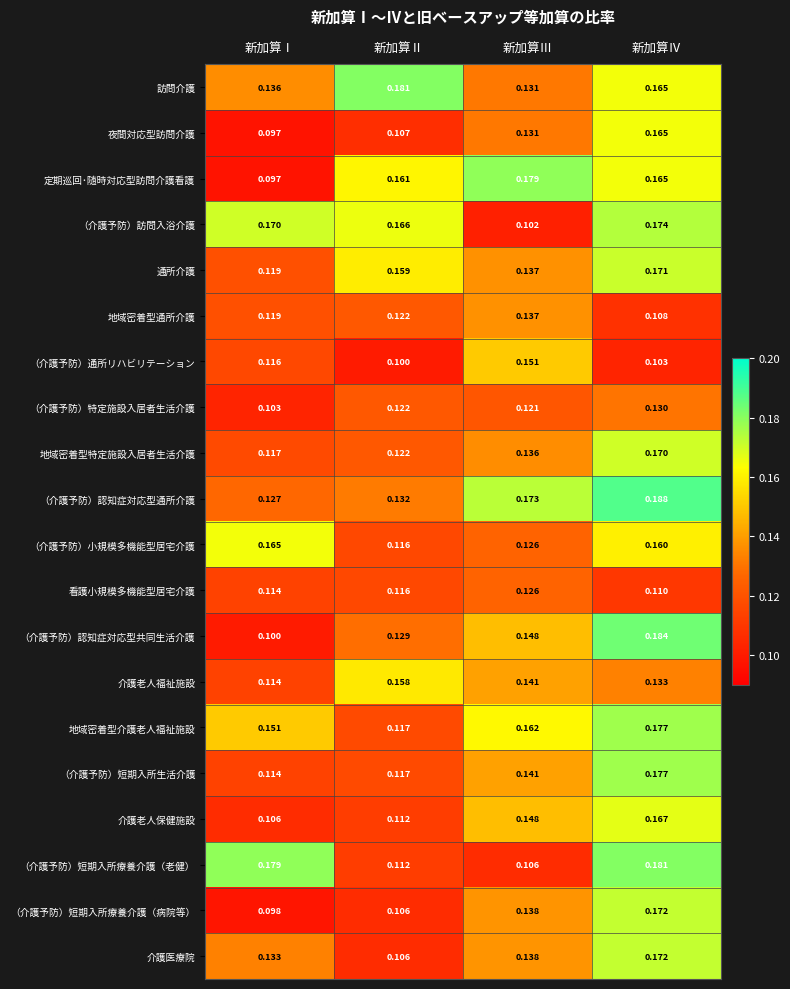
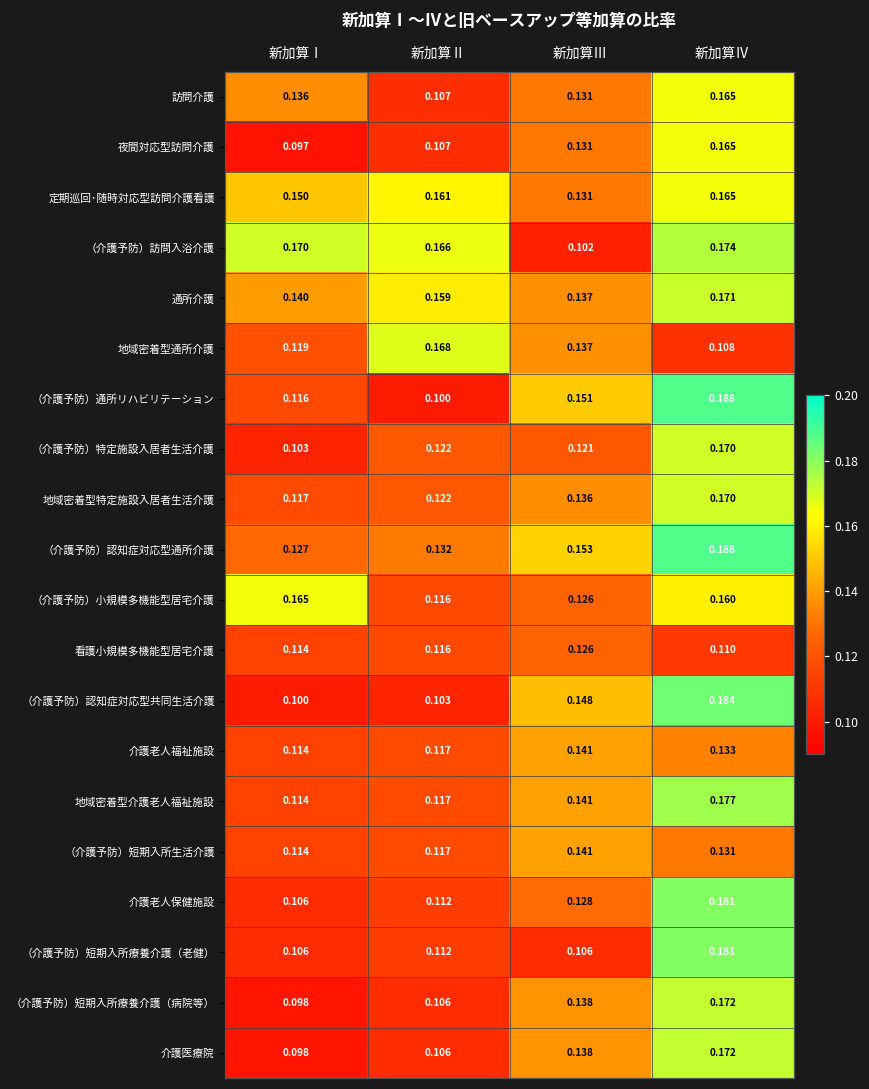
  {
    "訪問介護": {
      "新加算Ⅰ": 0.136,
-     "新加算Ⅱ": 0.181,
+     "新加算Ⅱ": 0.107,
      "新加算Ⅲ": 0.131,
      "新加算Ⅳ": 0.165
    },
    "夜間対応型訪問介護": {
      "新加算Ⅰ": 0.097,
      "新加算Ⅱ": 0.107,
      "新加算Ⅲ": 0.131,
      "新加算Ⅳ": 0.165
    },
    "定期巡回･随時対応型訪問介護看護": {
-     "新加算Ⅰ": 0.097,
+     "新加算Ⅰ": 0.150,
      "新加算Ⅱ": 0.161,
-     "新加算Ⅲ": 0.179,
+     "新加算Ⅲ": 0.131,
      "新加算Ⅳ": 0.165
    },
    "（介護予防）訪問入浴介護": {
      "新加算Ⅰ": 0.170,
      "新加算Ⅱ": 0.166,
      "新加算Ⅲ": 0.102,
      "新加算Ⅳ": 0.174
    },
    "通所介護": {
-     "新加算Ⅰ": 0.119,
+     "新加算Ⅰ": 0.140,
      "新加算Ⅱ": 0.159,
      "新加算Ⅲ": 0.137,
      "新加算Ⅳ": 0.171
    },
    "地域密着型通所介護": {
      "新加算Ⅰ": 0.119,
-     "新加算Ⅱ": 0.122,
+     "新加算Ⅱ": 0.168,
      "新加算Ⅲ": 0.137,
      "新加算Ⅳ": 0.108
    },
    "（介護予防）通所リハビリテーション": {
      "新加算Ⅰ": 0.116,
      "新加算Ⅱ": 0.100,
      "新加算Ⅲ": 0.151,
-     "新加算Ⅳ": 0.103
+     "新加算Ⅳ": 0.188
    },
    "（介護予防）特定施設入居者生活介護": {
      "新加算Ⅰ": 0.103,
      "新加算Ⅱ": 0.122,
      "新加算Ⅲ": 0.121,
-     "新加算Ⅳ": 0.130
+     "新加算Ⅳ": 0.170
    },
    "地域密着型特定施設入居者生活介護": {
      "新加算Ⅰ": 0.117,
      "新加算Ⅱ": 0.122,
      "新加算Ⅲ": 0.136,
      "新加算Ⅳ": 0.170
    },
    "（介護予防）認知症対応型通所介護": {
      "新加算Ⅰ": 0.127,
      "新加算Ⅱ": 0.132,
-     "新加算Ⅲ": 0.173,
+     "新加算Ⅲ": 0.153,
      "新加算Ⅳ": 0.188
    },
    "（介護予防）小規模多機能型居宅介護": {
      "新加算Ⅰ": 0.165,
      "新加算Ⅱ": 0.116,
      "新加算Ⅲ": 0.126,
      "新加算Ⅳ": 0.160
    },
    "看護小規模多機能型居宅介護": {
      "新加算Ⅰ": 0.114,
      "新加算Ⅱ": 0.116,
      "新加算Ⅲ": 0.126,
      "新加算Ⅳ": 0.110
    },
    "（介護予防）認知症対応型共同生活介護": {
      "新加算Ⅰ": 0.100,
-     "新加算Ⅱ": 0.129,
+     "新加算Ⅱ": 0.103,
      "新加算Ⅲ": 0.148,
      "新加算Ⅳ": 0.184
    },
    "介護老人福祉施設": {
      "新加算Ⅰ": 0.114,
-     "新加算Ⅱ": 0.158,
+     "新加算Ⅱ": 0.117,
      "新加算Ⅲ": 0.141,
      "新加算Ⅳ": 0.133
    },
    "地域密着型介護老人福祉施設": {
-     "新加算Ⅰ": 0.151,
+     "新加算Ⅰ": 0.114,
      "新加算Ⅱ": 0.117,
-     "新加算Ⅲ": 0.162,
+     "新加算Ⅲ": 0.141,
      "新加算Ⅳ": 0.177
    },
    "（介護予防）短期入所生活介護": {
      "新加算Ⅰ": 0.114,
      "新加算Ⅱ": 0.117,
      "新加算Ⅲ": 0.141,
-     "新加算Ⅳ": 0.177
+     "新加算Ⅳ": 0.131
    },
    "介護老人保健施設": {
      "新加算Ⅰ": 0.106,
      "新加算Ⅱ": 0.112,
-     "新加算Ⅲ": 0.148,
-     "新加算Ⅳ": 0.167
+     "新加算Ⅲ": 0.128,
+     "新加算Ⅳ": 0.181
    },
    "（介護予防）短期入所療養介護（老健）": {
-     "新加算Ⅰ": 0.179,
+     "新加算Ⅰ": 0.106,
      "新加算Ⅱ": 0.112,
      "新加算Ⅲ": 0.106,
      "新加算Ⅳ": 0.181
    },
    "（介護予防）短期入所療養介護（病院等）": {
      "新加算Ⅰ": 0.098,
      "新加算Ⅱ": 0.106,
      "新加算Ⅲ": 0.138,
      "新加算Ⅳ": 0.172
    },
    "介護医療院": {
-     "新加算Ⅰ": 0.133,
+     "新加算Ⅰ": 0.098,
      "新加算Ⅱ": 0.106,
      "新加算Ⅲ": 0.138,
      "新加算Ⅳ": 0.172
    }
  }
